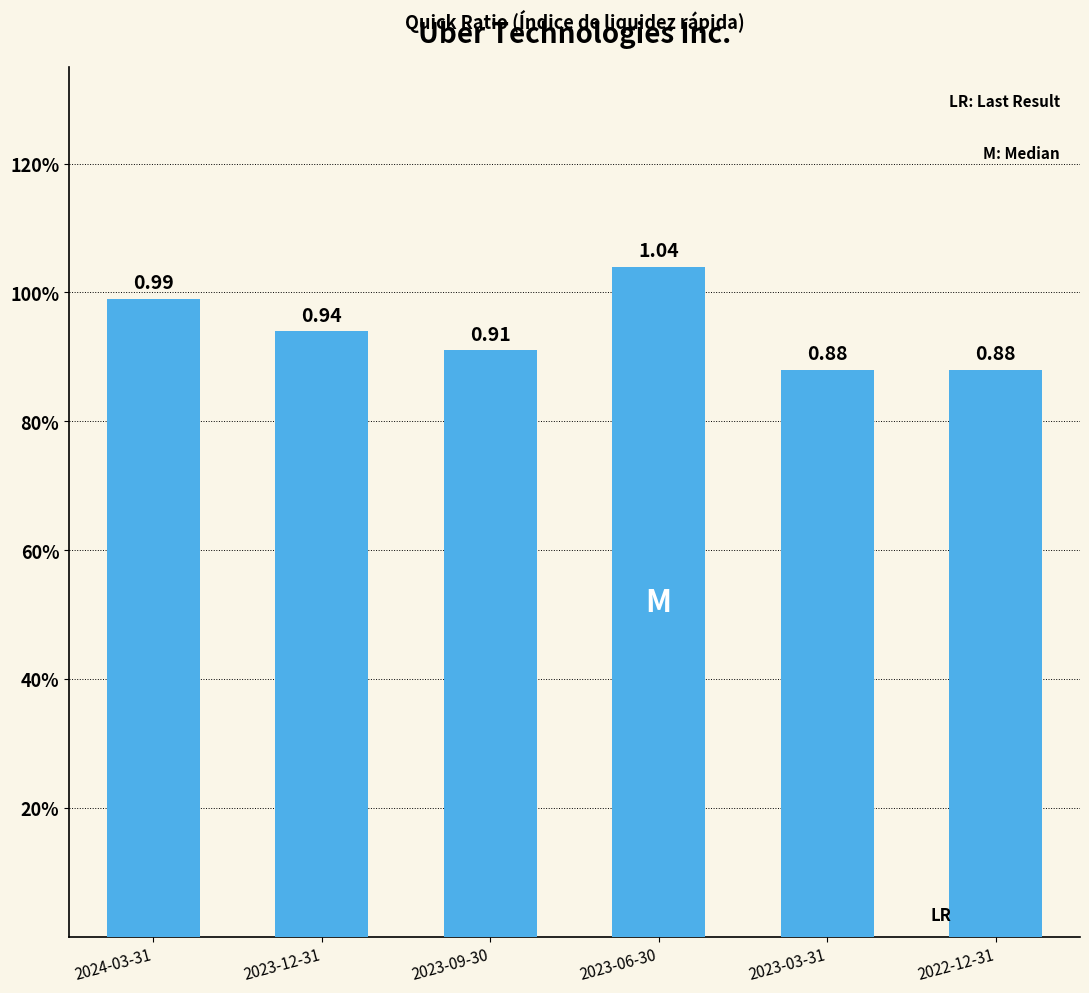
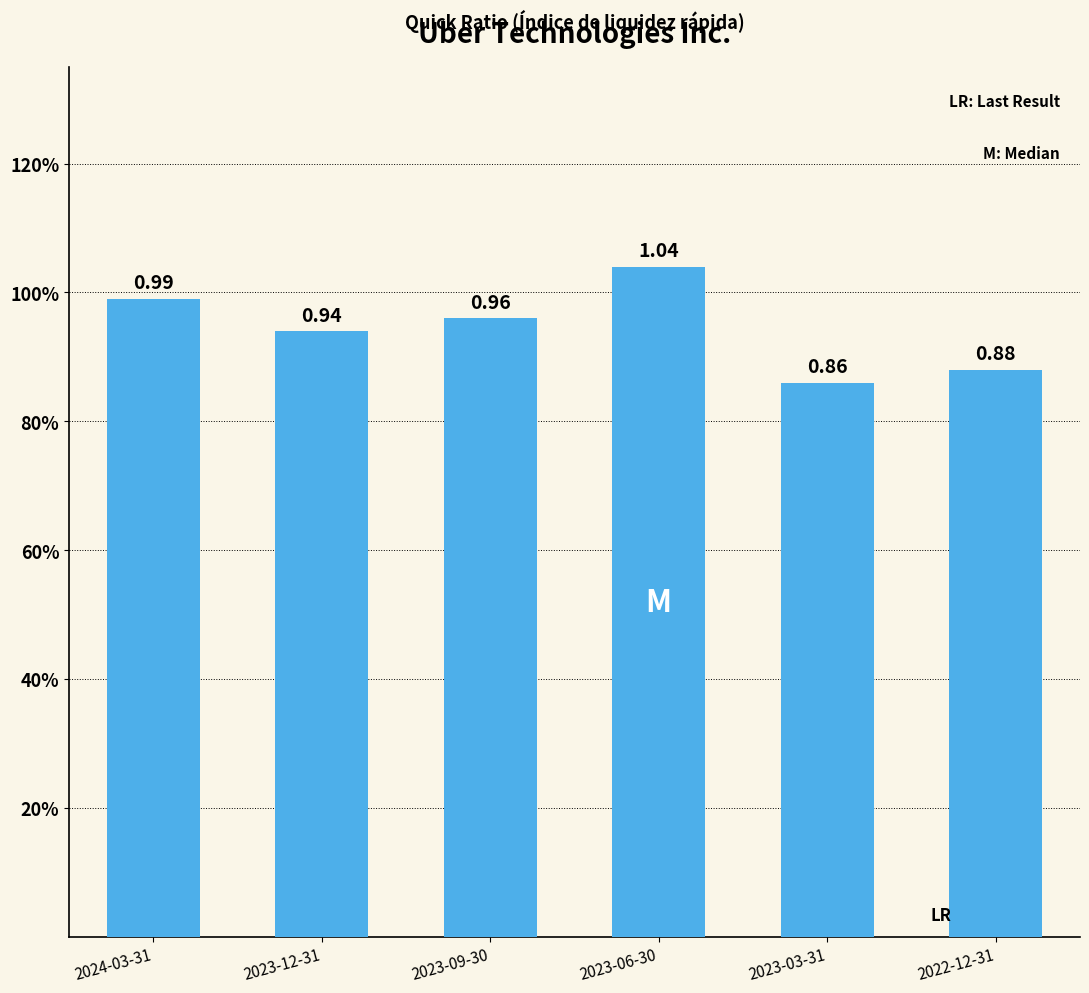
  {
    "2024-03-31": 0.99,
    "2023-12-31": 0.94,
-   "2023-09-30": 0.91,
+   "2023-09-30": 0.96,
    "2023-06-30": 1.04,
-   "2023-03-31": 0.88,
+   "2023-03-31": 0.86,
    "2022-12-31": 0.88
  }
